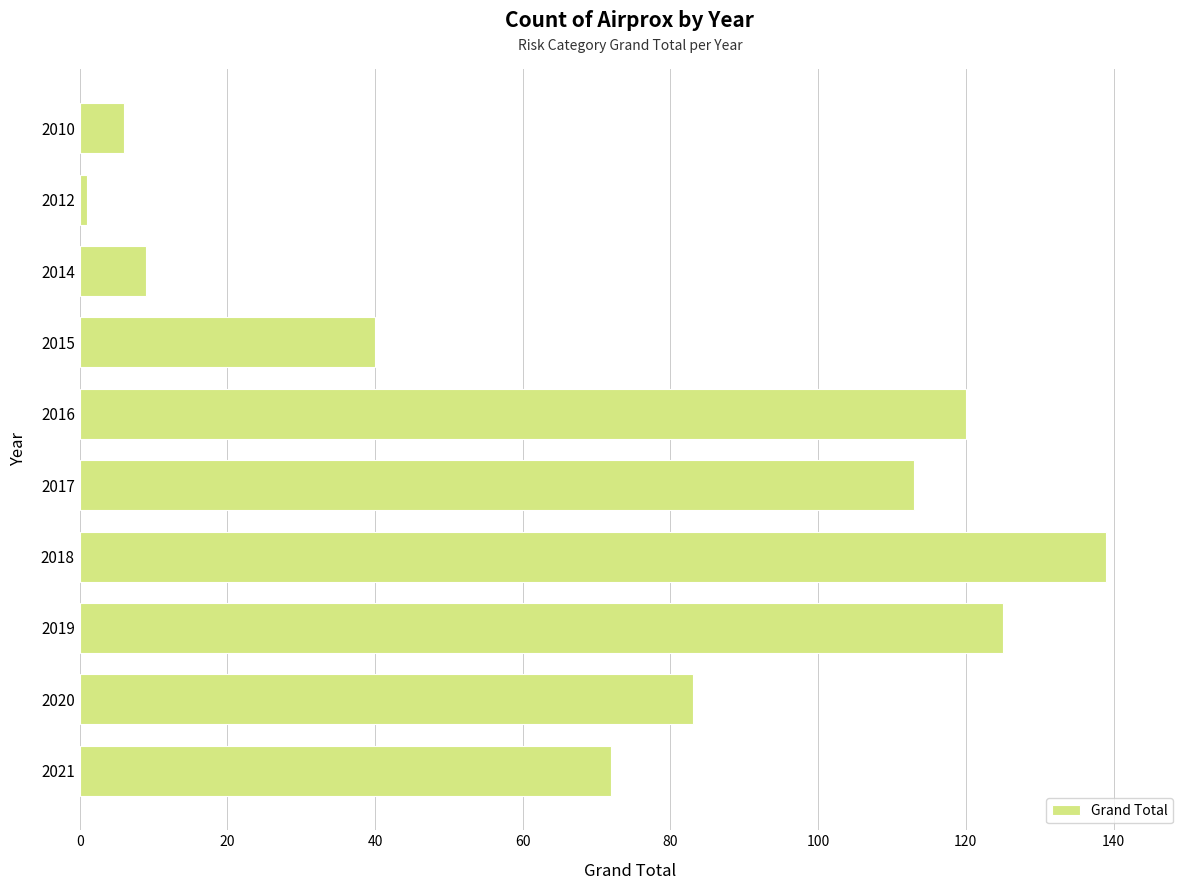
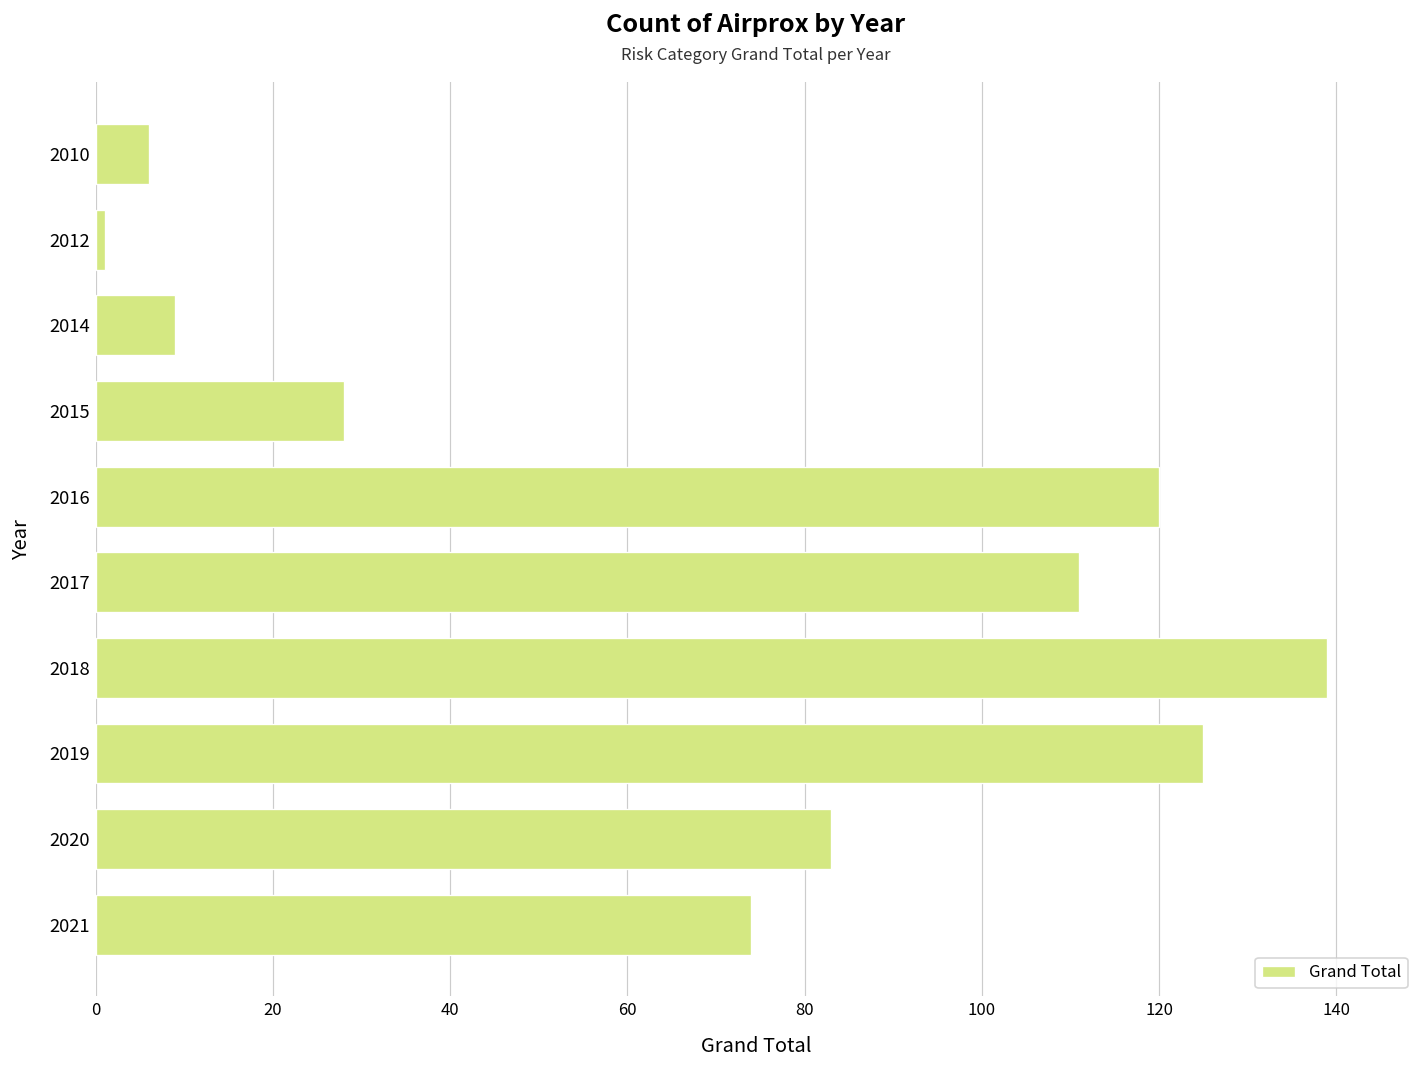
  {
    "2010": 6,
    "2012": 1,
    "2014": 9,
-   "2015": 40,
+   "2015": 28,
    "2016": 120,
-   "2017": 113,
+   "2017": 111,
    "2018": 139,
    "2019": 125,
    "2020": 83,
-   "2021": 72
+   "2021": 74
  }
